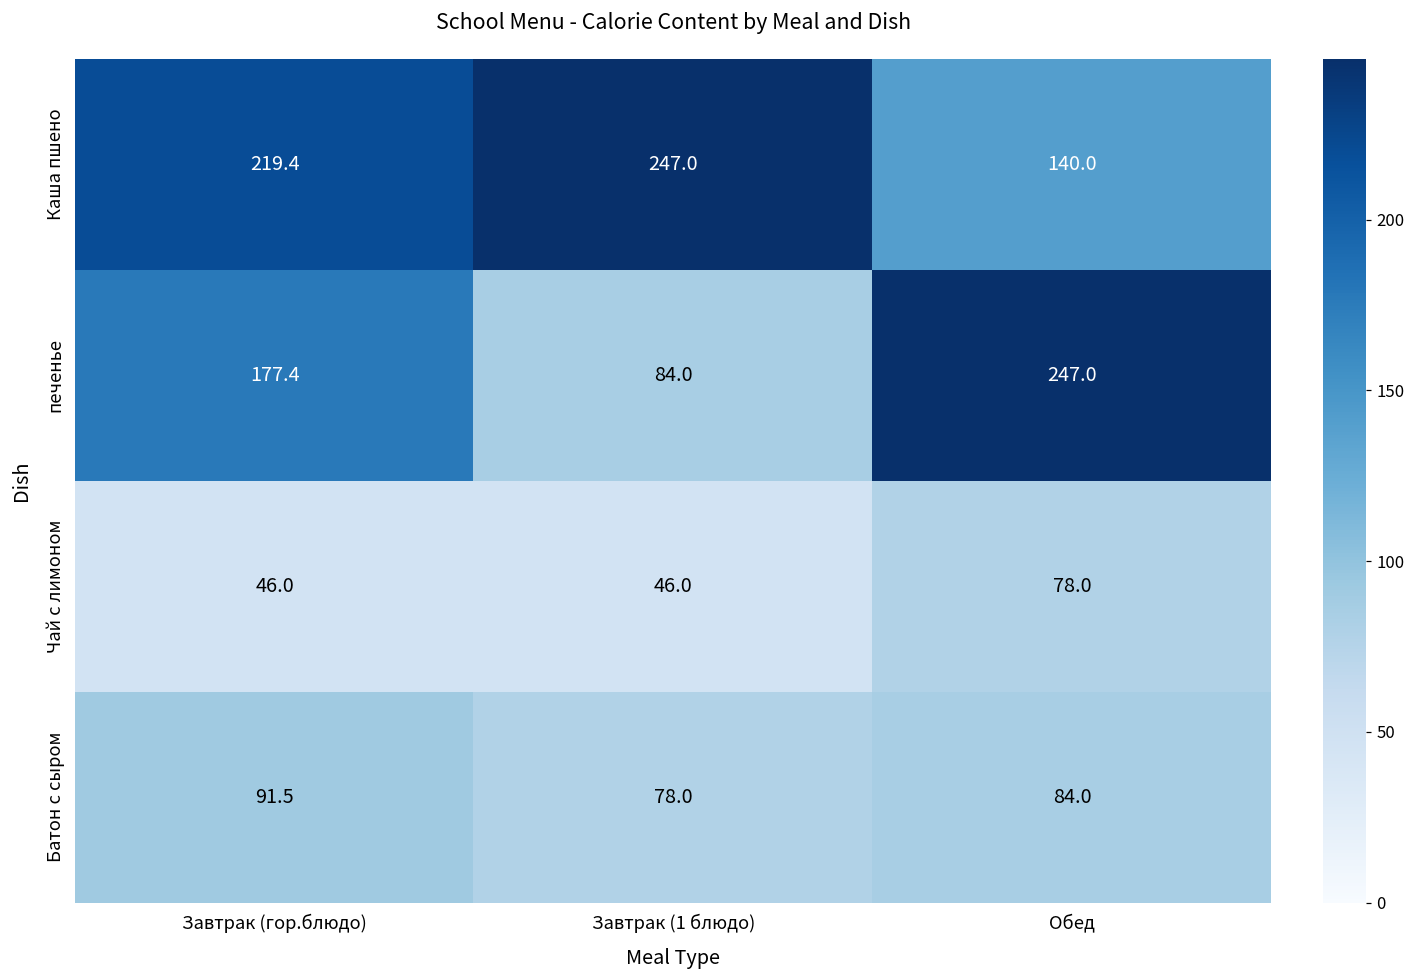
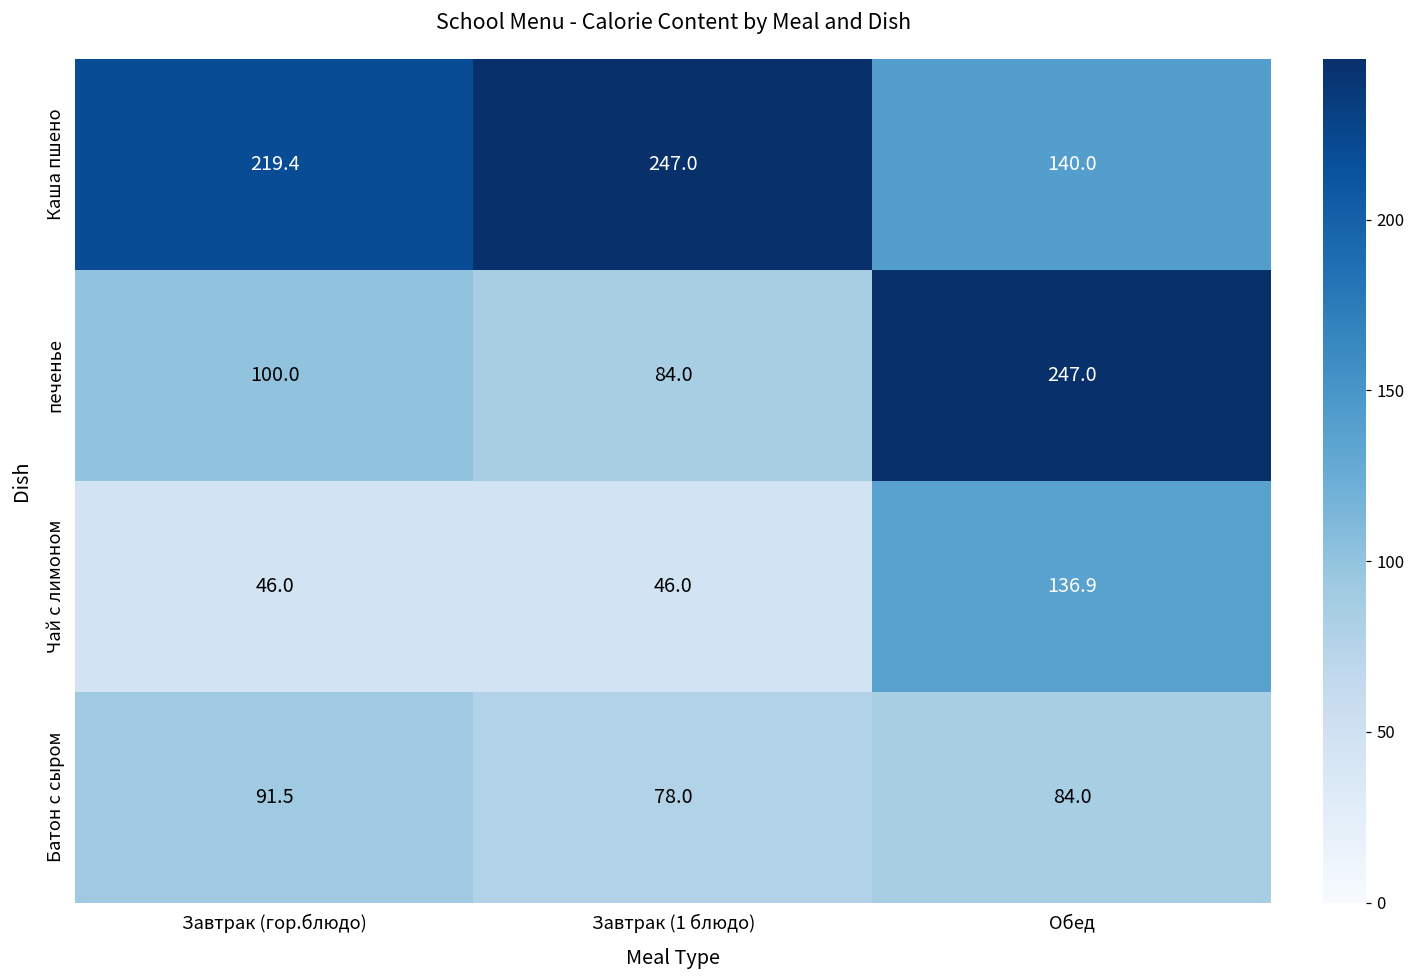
  {
    "Каша пшено": {
      "Завтрак (гор.блюдо)": 219.4,
      "Завтрак (1 блюдо)": 247.0,
      "Обед": 140.0
    },
    "печенье": {
-     "Завтрак (гор.блюдо)": 177.4,
+     "Завтрак (гор.блюдо)": 100.0,
      "Завтрак (1 блюдо)": 84.0,
      "Обед": 247.0
    },
    "Чай с лимоном": {
      "Завтрак (гор.блюдо)": 46.0,
      "Завтрак (1 блюдо)": 46.0,
-     "Обед": 78.0
+     "Обед": 136.9
    },
    "Батон с сыром": {
      "Завтрак (гор.блюдо)": 91.5,
      "Завтрак (1 блюдо)": 78.0,
      "Обед": 84.0
    }
  }
